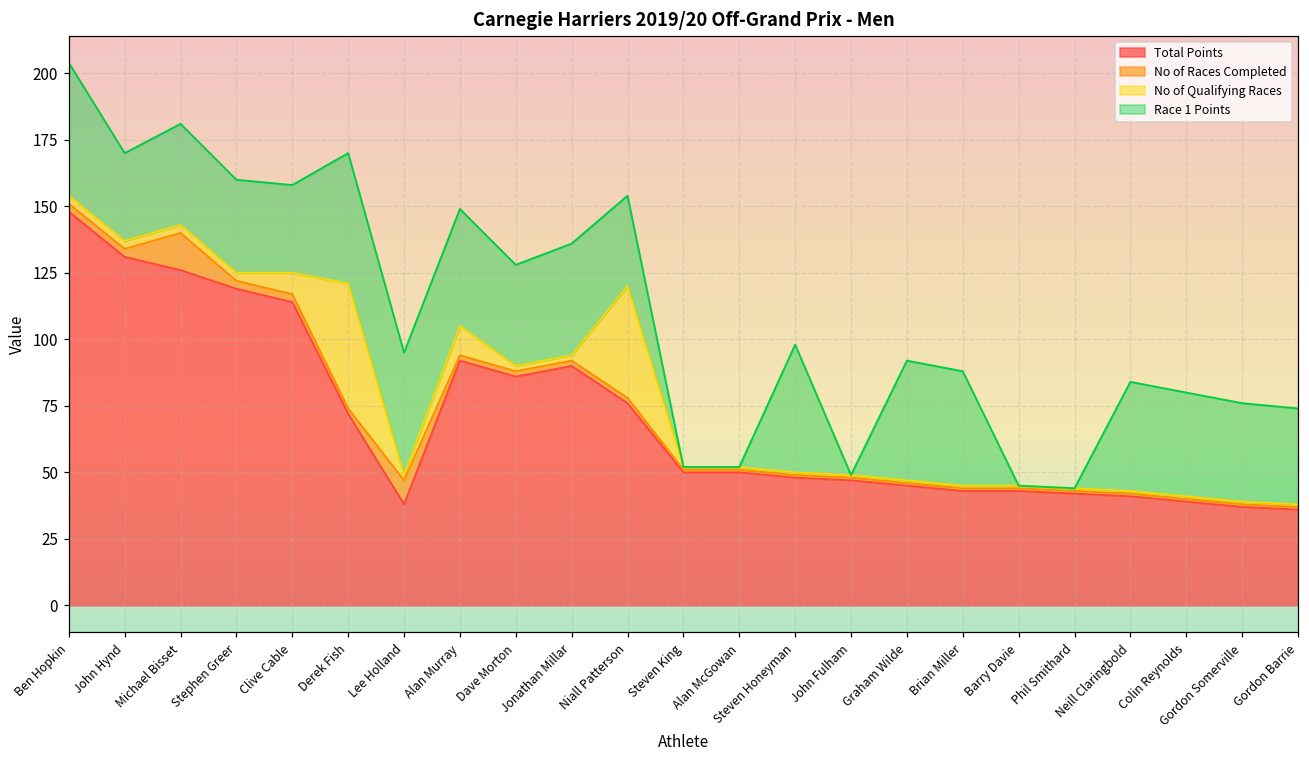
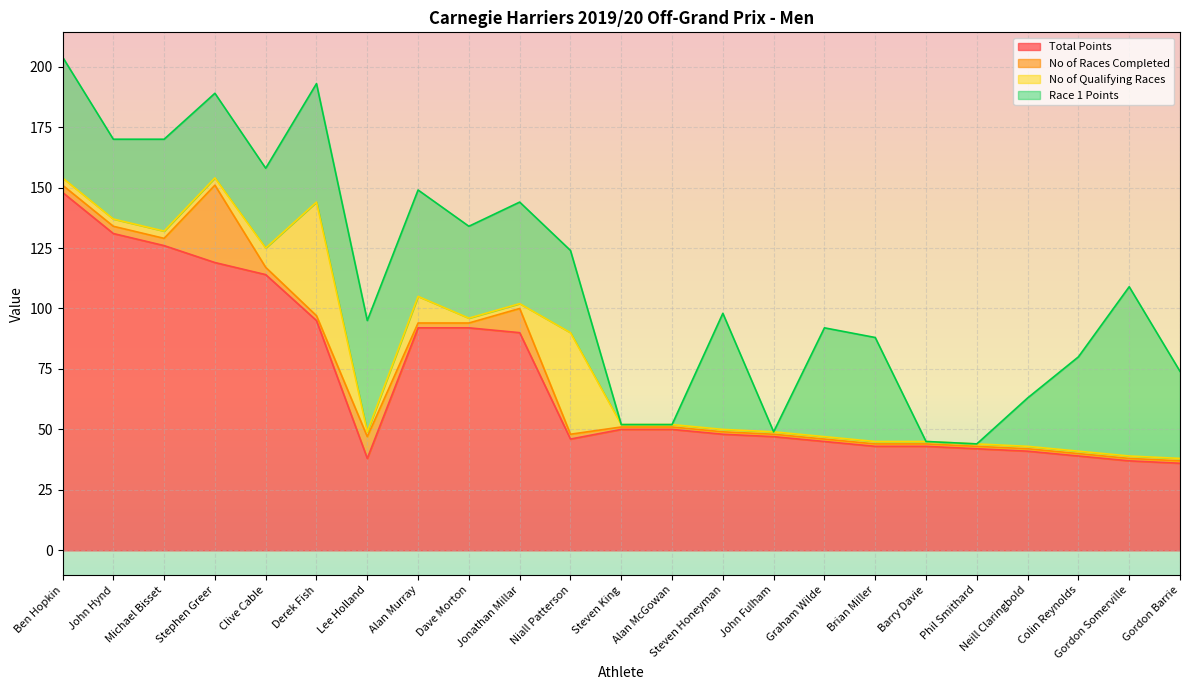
  {
    "Total Points": {
      "Ben Hopkin": 148,
      "John Hynd": 131,
      "Michael Bisset": 126,
      "Stephen Greer": 119,
      "Clive Cable": 114,
-     "Derek Fish": 72,
+     "Derek Fish": 95,
      "Lee Holland": 38,
      "Alan Murray": 92,
-     "Dave Morton": 86,
+     "Dave Morton": 92,
      "Jonathan Millar": 90,
-     "Niall Patterson": 76
+     "Niall Patterson": 46
    },
    "No of Races Completed": {
      "Ben Hopkin": 3,
      "John Hynd": 3,
-     "Michael Bisset": 14,
-     "Stephen Greer": 3,
+     "Michael Bisset": 3,
+     "Stephen Greer": 32,
      "Clive Cable": 3,
      "Derek Fish": 2,
      "Lee Holland": 9,
      "Alan Murray": 2,
      "Dave Morton": 2,
-     "Jonathan Millar": 2,
+     "Jonathan Millar": 10,
      "Niall Patterson": 2
    },
    "No of Qualifying Races": {
      "Ben Hopkin": 3,
      "John Hynd": 3,
      "Michael Bisset": 3,
      "Stephen Greer": 3,
      "Clive Cable": 8,
      "Derek Fish": 47,
      "Lee Holland": 2,
      "Alan Murray": 11,
      "Dave Morton": 2,
      "Jonathan Millar": 2,
      "Niall Patterson": 42
    },
    "Race 1 Points": {
      "Ben Hopkin": 50,
      "John Hynd": 33,
      "Michael Bisset": 38,
      "Stephen Greer": 35,
      "Clive Cable": 33,
      "Derek Fish": 49,
      "Lee Holland": 46,
      "Alan Murray": 44,
      "Dave Morton": 38,
      "Jonathan Millar": 42,
      "Niall Patterson": 34,
      "Steven Honeyman": 48,
      "Graham Wilde": 45,
      "Brian Miller": 43,
-     "Neill Claringbold": 41,
+     "Neill Claringbold": 20,
      "Colin Reynolds": 39,
-     "Gordon Somerville": 37,
+     "Gordon Somerville": 70,
      "Gordon Barrie": 36
    }
  }
